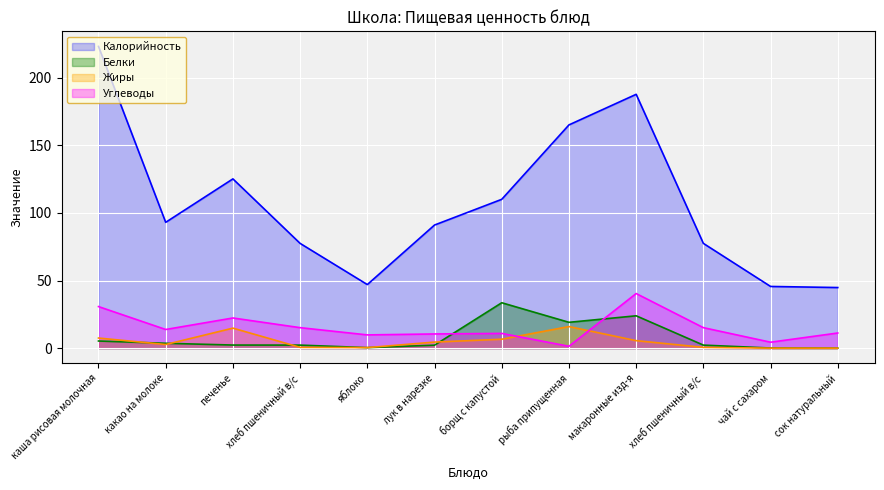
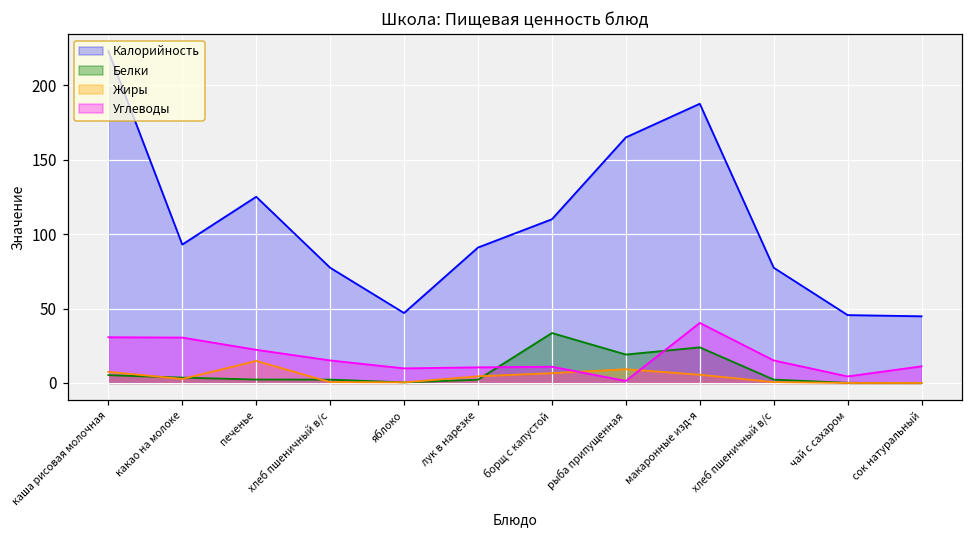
  {
    "Калорийность": {
      "какао на молоке": 93,
      "печенье": 125,
      "яблоко": 47,
      "лук в нарезке": 91,
      "борщ с капустой": 110,
      "рыба припущенная": 165,
      "макаронные изд-я": 188,
      "чай с сахаром": 46,
      "сок натуральный": 45
    },
    "Белки": {
      "каша рисовая молочная": 5,
      "печенье": 2,
      "лук в нарезке": 2,
      "борщ с капустой": 34,
      "рыба припущенная": 19,
      "макаронные изд-я": 24
    },
    "Жиры": {
      "каша рисовая молочная": 7,
      "печенье": 15,
      "лук в нарезке": 5,
      "борщ с капустой": 7,
-     "рыба припущенная": 16,
+     "рыба припущенная": 9,
      "макаронные изд-я": 6
    },
    "Углеводы": {
      "каша рисовая молочная": 31,
-     "какао на молоке": 14,
+     "какао на молоке": 31,
      "печенье": 22,
      "яблоко": 10,
      "лук в нарезке": 11,
      "борщ с капустой": 11,
      "рыба припущенная": 1,
      "макаронные изд-я": 40,
      "чай с сахаром": 4,
      "сок натуральный": 11
    }
  }
